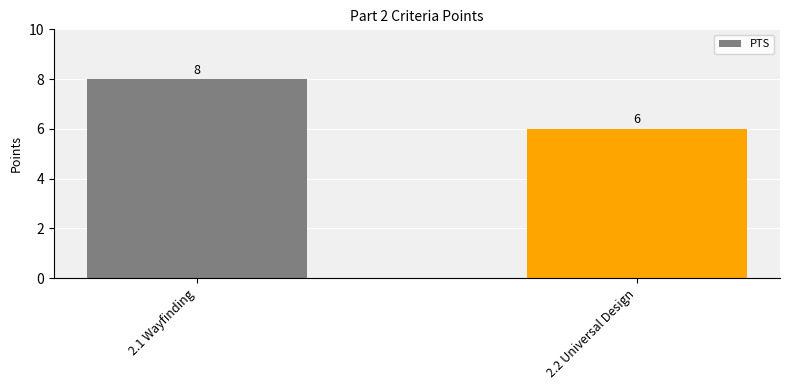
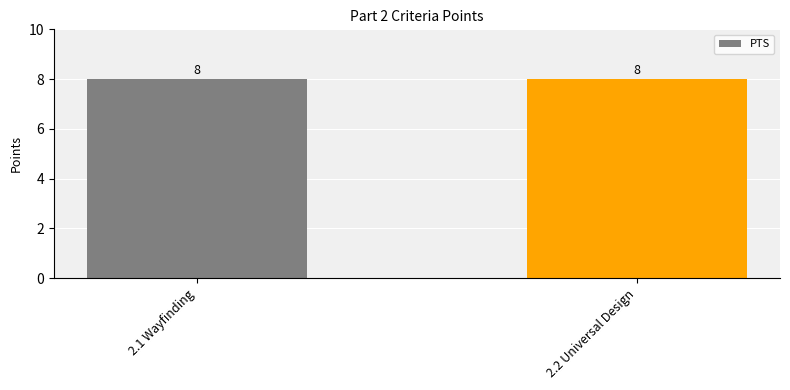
  {
    "2.1 Wayfinding": 8,
-   "2.2 Universal Design": 6
+   "2.2 Universal Design": 8
  }
